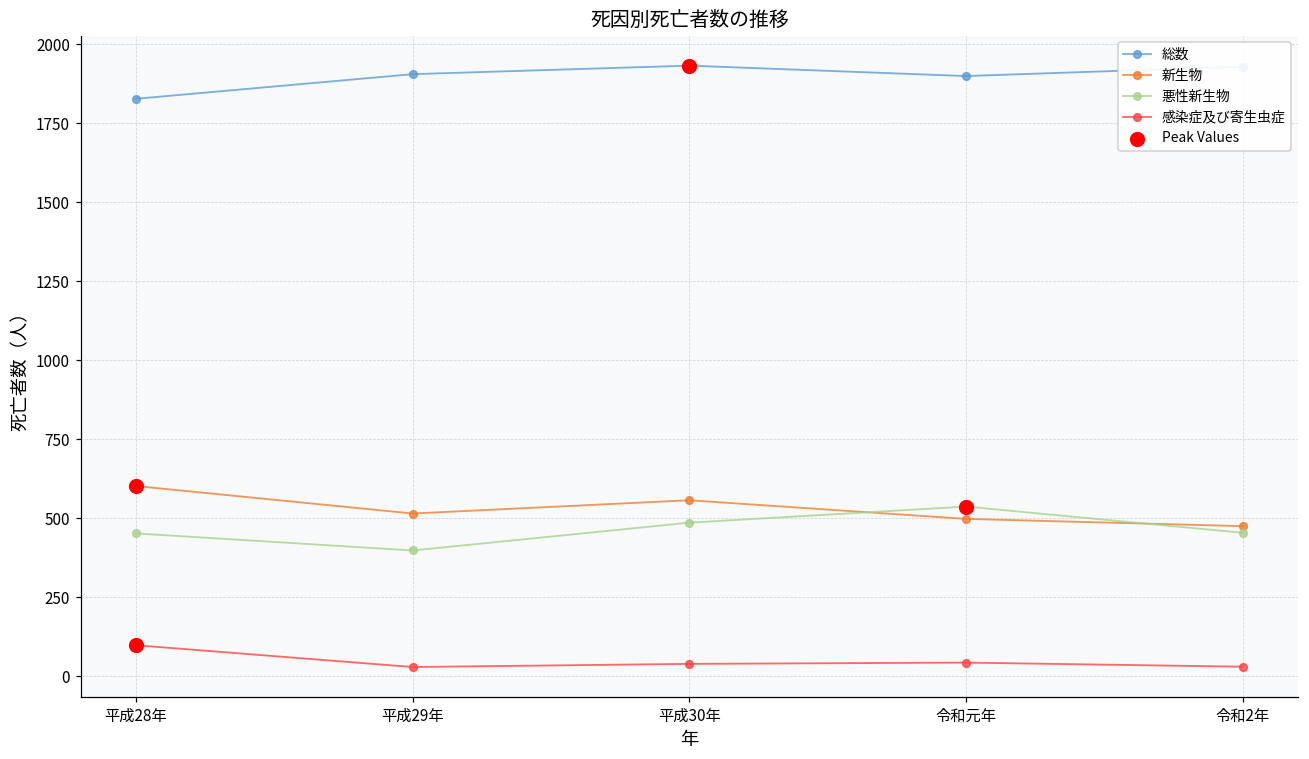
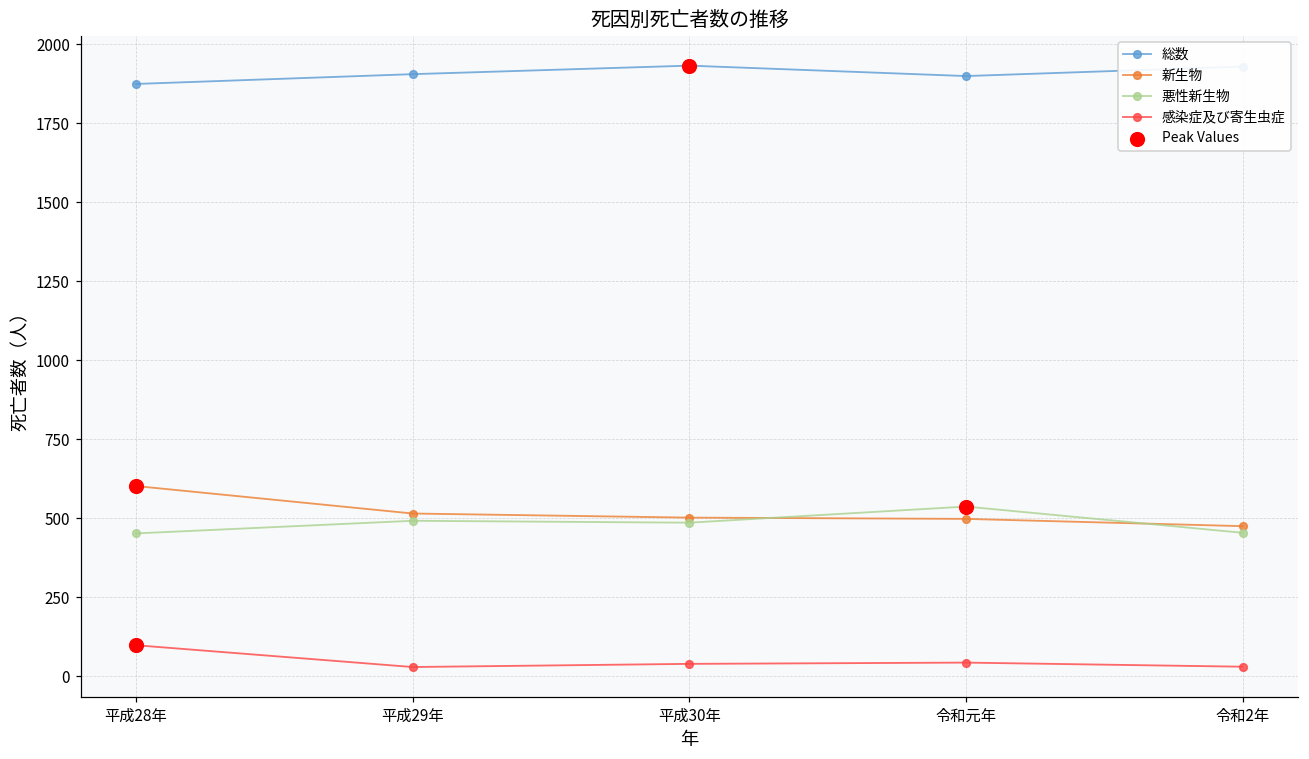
  {
    "総数": {
-     "平成28年": 1830,
+     "平成28年": 1880,
      "平成29年": 1910,
      "令和元年": 1900
    },
    "新生物": {
      "平成29年": 520,
-     "平成30年": 560,
+     "平成30年": 500,
      "令和元年": 500,
      "令和2年": 480
    },
    "悪性新生物": {
      "平成28年": 450,
-     "平成29年": 400,
+     "平成29年": 490,
      "平成30年": 490,
      "令和2年": 450
    },
    "感染症及び寄生虫症": {
      "平成29年": 30,
      "平成30年": 40,
      "令和元年": 40,
      "令和2年": 30
    }
  }
